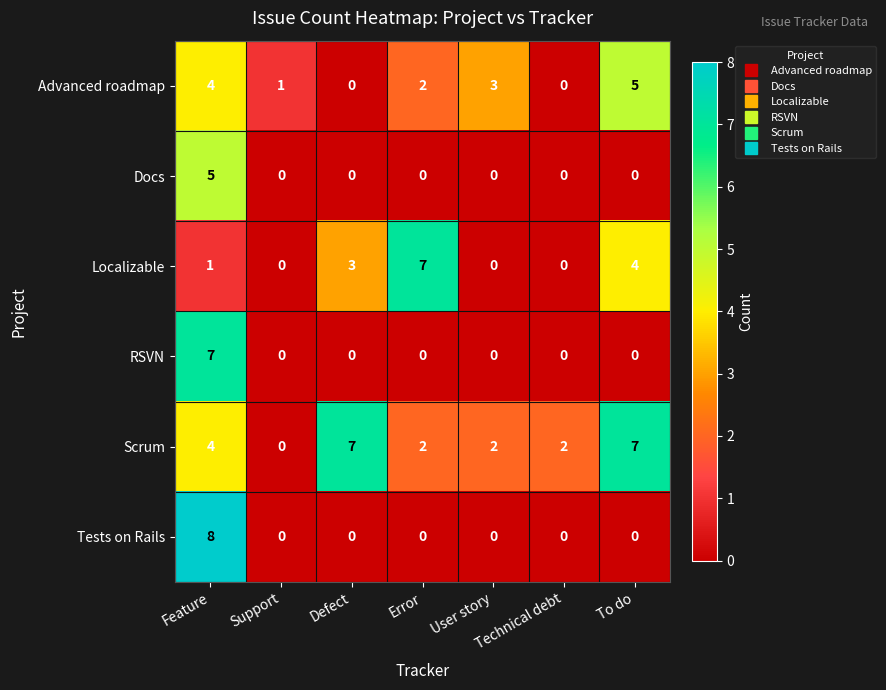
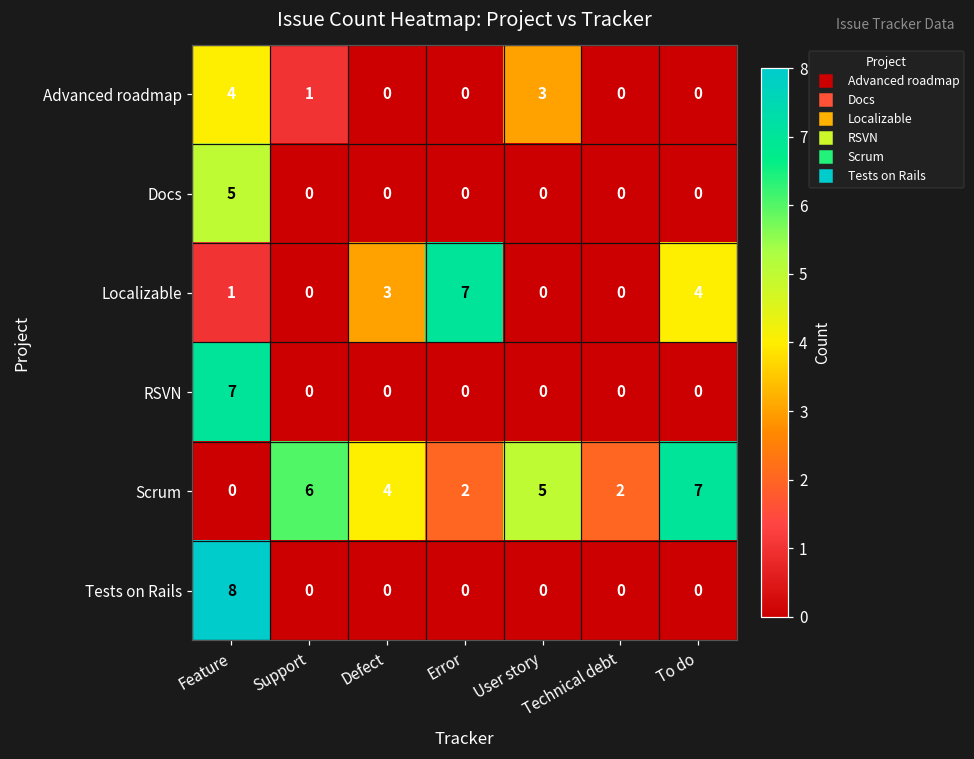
  {
    "Advanced roadmap": {
      "Feature": 4,
      "Support": 1,
      "Defect": 0,
-     "Error": 2,
+     "Error": 0,
      "User story": 3,
      "Technical debt": 0,
-     "To do": 5
+     "To do": 0
    },
    "Docs": {
      "Feature": 5,
      "Support": 0,
      "Defect": 0,
      "Error": 0,
      "User story": 0,
      "Technical debt": 0,
      "To do": 0
    },
    "Localizable": {
      "Feature": 1,
      "Support": 0,
      "Defect": 3,
      "Error": 7,
      "User story": 0,
      "Technical debt": 0,
      "To do": 4
    },
    "RSVN": {
      "Feature": 7,
      "Support": 0,
      "Defect": 0,
      "Error": 0,
      "User story": 0,
      "Technical debt": 0,
      "To do": 0
    },
    "Scrum": {
-     "Feature": 4,
-     "Support": 0,
-     "Defect": 7,
+     "Feature": 0,
+     "Support": 6,
+     "Defect": 4,
      "Error": 2,
-     "User story": 2,
+     "User story": 5,
      "Technical debt": 2,
      "To do": 7
    },
    "Tests on Rails": {
      "Feature": 8,
      "Support": 0,
      "Defect": 0,
      "Error": 0,
      "User story": 0,
      "Technical debt": 0,
      "To do": 0
    }
  }
